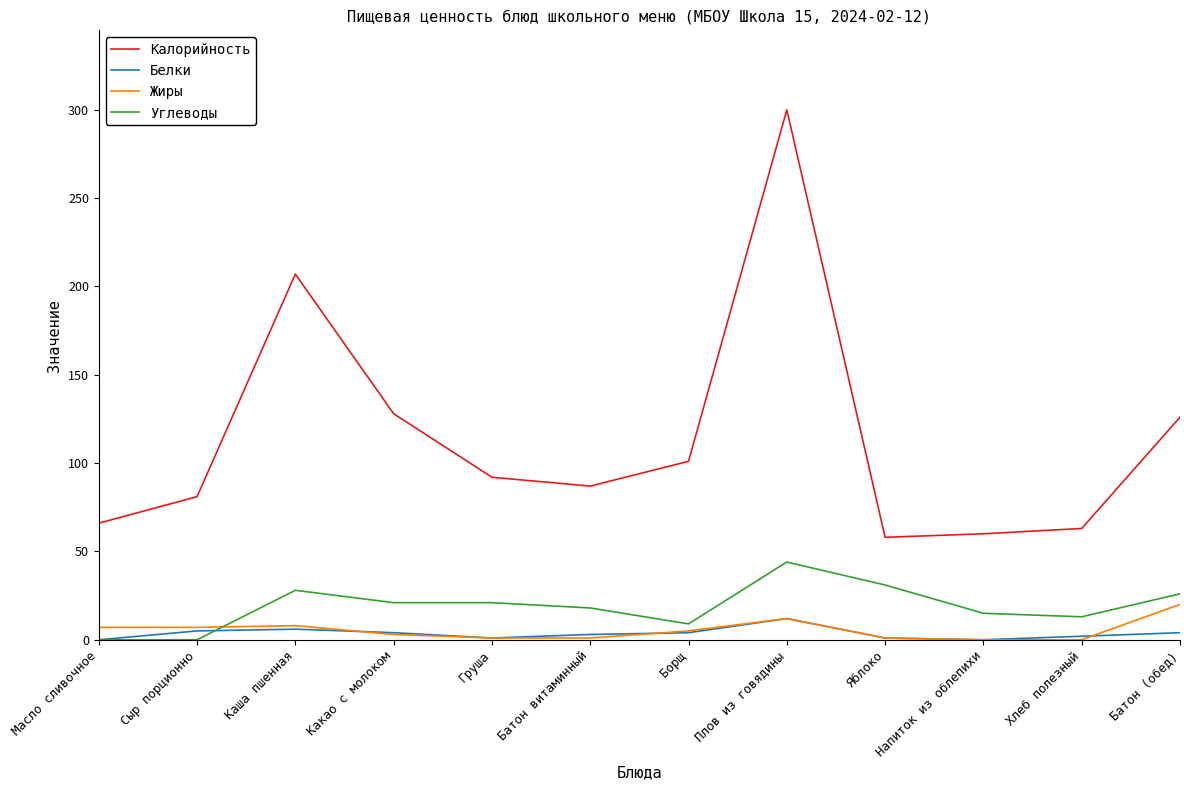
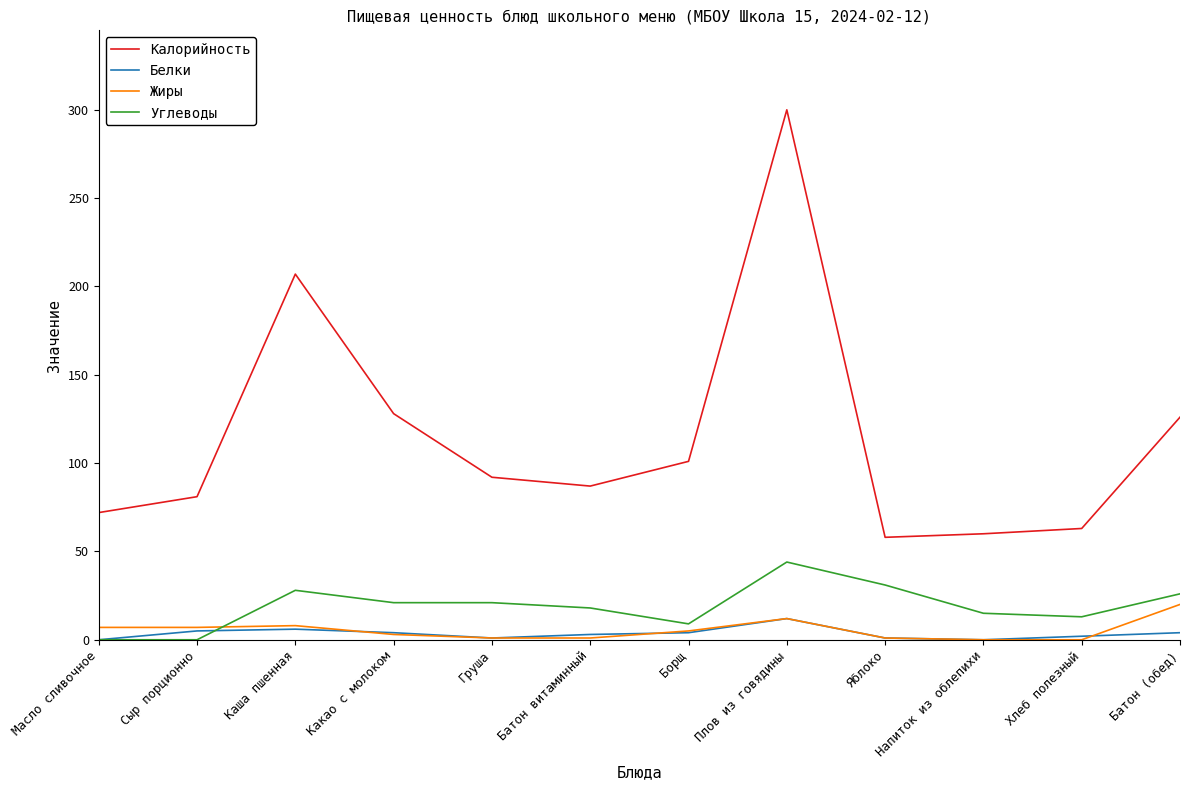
  {
    "Калорийность": {
-     "Масло сливочное": 66,
+     "Масло сливочное": 72,
      "Сыр порционно": 81,
      "Каша пшенная": 207,
      "Какао с молоком": 128,
      "Груша": 92,
      "Батон витаминный": 87,
      "Борщ": 101,
      "Плов из говядины": 300,
      "Яблоко": 58,
      "Напиток из облепихи": 60,
      "Хлеб полезный": 63,
      "Батон (обед)": 126
    },
    "Белки": {
      "Сыр порционно": 5,
      "Каша пшенная": 6,
      "Батон витаминный": 3,
      "Хлеб полезный": 2,
      "Батон (обед)": 4
    },
    "Жиры": {
      "Масло сливочное": 7,
      "Сыр порционно": 7,
      "Каша пшенная": 8,
      "Батон витаминный": 1,
      "Хлеб полезный": 0,
      "Батон (обед)": 20
    },
    "Углеводы": {
      "Сыр порционно": 0,
      "Каша пшенная": 28,
      "Какао с молоком": 21,
      "Груша": 21,
      "Батон витаминный": 18,
      "Борщ": 9,
      "Плов из говядины": 44,
      "Яблоко": 31,
      "Напиток из облепихи": 15,
      "Хлеб полезный": 13,
      "Батон (обед)": 26
    }
  }
